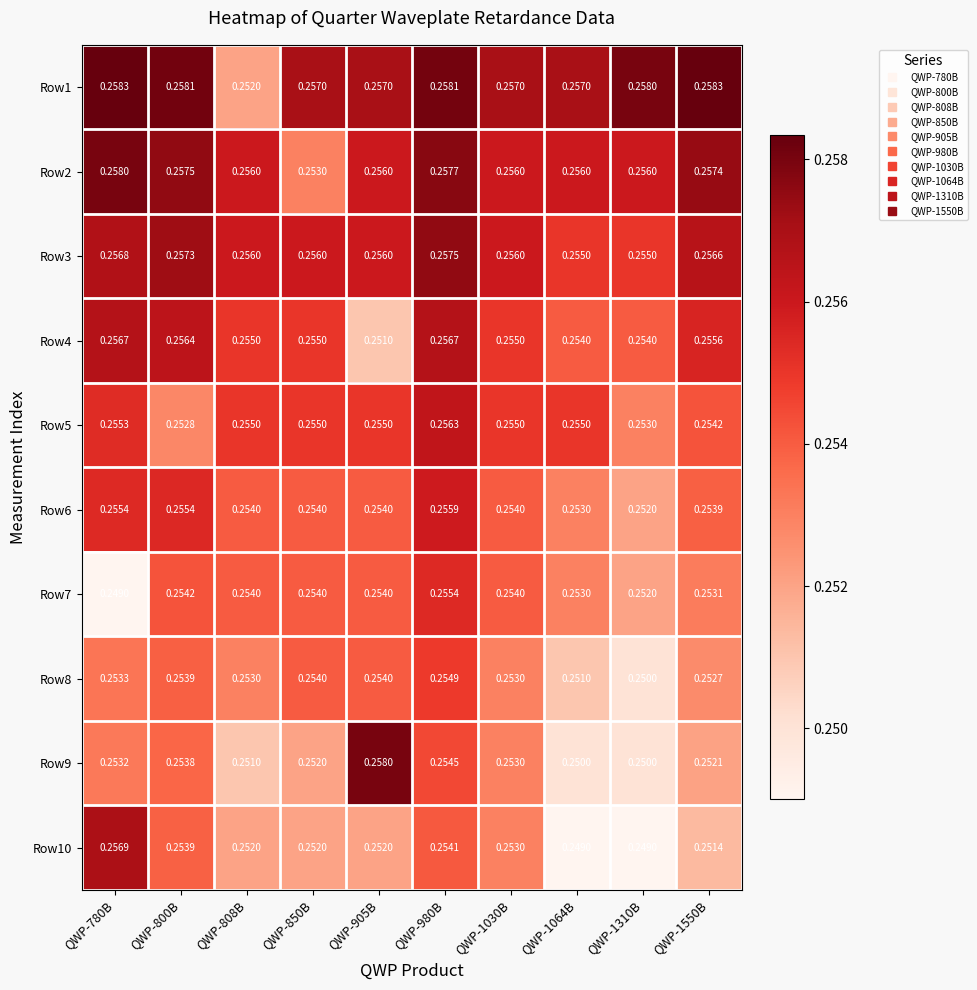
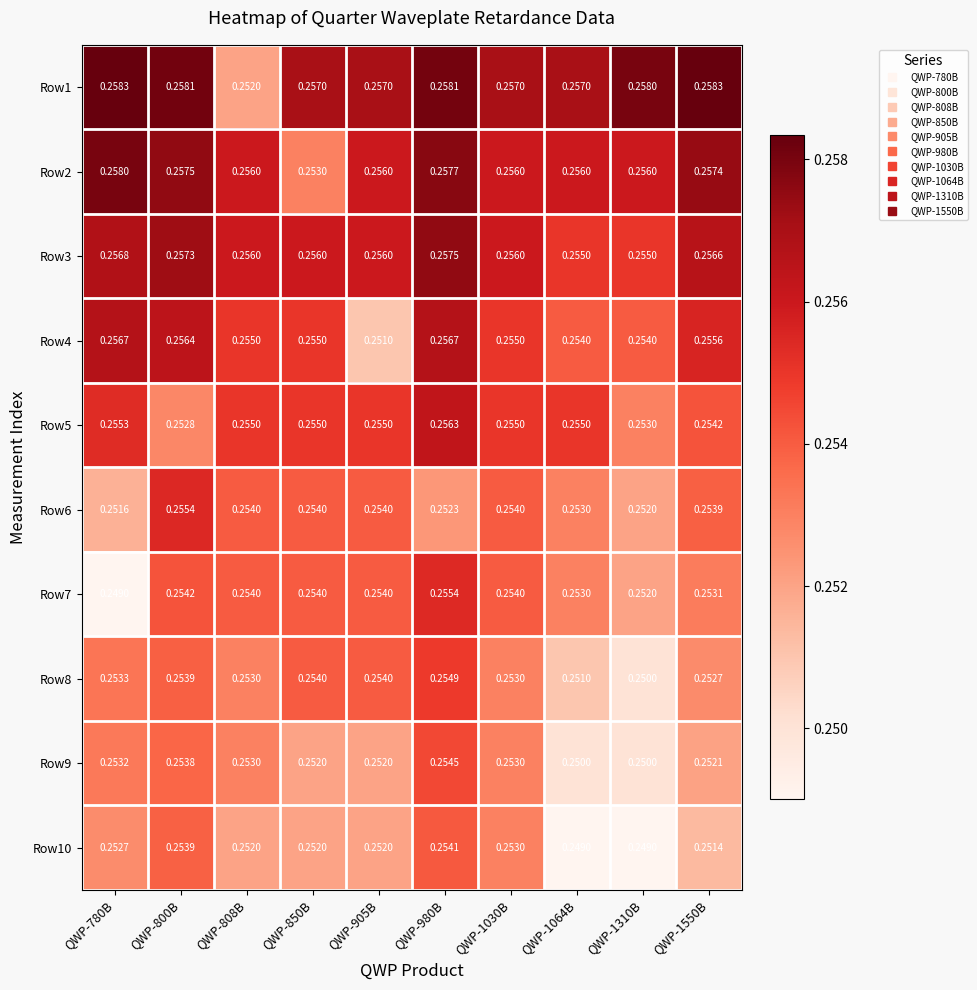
  {
    "Row1": {
      "QWP-780B": 0.2583,
      "QWP-800B": 0.2581,
      "QWP-808B": 0.2520,
      "QWP-850B": 0.2570,
      "QWP-905B": 0.2570,
      "QWP-980B": 0.2581,
      "QWP-1030B": 0.2570,
      "QWP-1064B": 0.2570,
      "QWP-1310B": 0.2580,
      "QWP-1550B": 0.2583
    },
    "Row2": {
      "QWP-780B": 0.2580,
      "QWP-800B": 0.2575,
      "QWP-808B": 0.2560,
      "QWP-850B": 0.2530,
      "QWP-905B": 0.2560,
      "QWP-980B": 0.2577,
      "QWP-1030B": 0.2560,
      "QWP-1064B": 0.2560,
      "QWP-1310B": 0.2560,
      "QWP-1550B": 0.2574
    },
    "Row3": {
      "QWP-780B": 0.2568,
      "QWP-800B": 0.2573,
      "QWP-808B": 0.2560,
      "QWP-850B": 0.2560,
      "QWP-905B": 0.2560,
      "QWP-980B": 0.2575,
      "QWP-1030B": 0.2560,
      "QWP-1064B": 0.2550,
      "QWP-1310B": 0.2550,
      "QWP-1550B": 0.2566
    },
    "Row4": {
      "QWP-780B": 0.2567,
      "QWP-800B": 0.2564,
      "QWP-808B": 0.2550,
      "QWP-850B": 0.2550,
      "QWP-905B": 0.2510,
      "QWP-980B": 0.2567,
      "QWP-1030B": 0.2550,
      "QWP-1064B": 0.2540,
      "QWP-1310B": 0.2540,
      "QWP-1550B": 0.2556
    },
    "Row5": {
      "QWP-780B": 0.2553,
      "QWP-800B": 0.2528,
      "QWP-808B": 0.2550,
      "QWP-850B": 0.2550,
      "QWP-905B": 0.2550,
      "QWP-980B": 0.2563,
      "QWP-1030B": 0.2550,
      "QWP-1064B": 0.2550,
      "QWP-1310B": 0.2530,
      "QWP-1550B": 0.2542
    },
    "Row6": {
-     "QWP-780B": 0.2554,
+     "QWP-780B": 0.2516,
      "QWP-800B": 0.2554,
      "QWP-808B": 0.2540,
      "QWP-850B": 0.2540,
      "QWP-905B": 0.2540,
-     "QWP-980B": 0.2559,
+     "QWP-980B": 0.2523,
      "QWP-1030B": 0.2540,
      "QWP-1064B": 0.2530,
      "QWP-1310B": 0.2520,
      "QWP-1550B": 0.2539
    },
    "Row7": {
      "QWP-800B": 0.2542,
      "QWP-808B": 0.2540,
      "QWP-850B": 0.2540,
      "QWP-905B": 0.2540,
      "QWP-980B": 0.2554,
      "QWP-1030B": 0.2540,
      "QWP-1064B": 0.2530,
      "QWP-1310B": 0.2520,
      "QWP-1550B": 0.2531
    },
    "Row8": {
      "QWP-780B": 0.2533,
      "QWP-800B": 0.2539,
      "QWP-808B": 0.2530,
      "QWP-850B": 0.2540,
      "QWP-905B": 0.2540,
      "QWP-980B": 0.2549,
      "QWP-1030B": 0.2530,
      "QWP-1064B": 0.2510,
      "QWP-1550B": 0.2527
    },
    "Row9": {
      "QWP-780B": 0.2532,
      "QWP-800B": 0.2538,
-     "QWP-808B": 0.2510,
+     "QWP-808B": 0.2530,
      "QWP-850B": 0.2520,
-     "QWP-905B": 0.2580,
+     "QWP-905B": 0.2520,
      "QWP-980B": 0.2545,
      "QWP-1030B": 0.2530,
      "QWP-1550B": 0.2521
    },
    "Row10": {
-     "QWP-780B": 0.2569,
+     "QWP-780B": 0.2527,
      "QWP-800B": 0.2539,
      "QWP-808B": 0.2520,
      "QWP-850B": 0.2520,
      "QWP-905B": 0.2520,
      "QWP-980B": 0.2541,
      "QWP-1030B": 0.2530,
      "QWP-1550B": 0.2514
    }
  }
